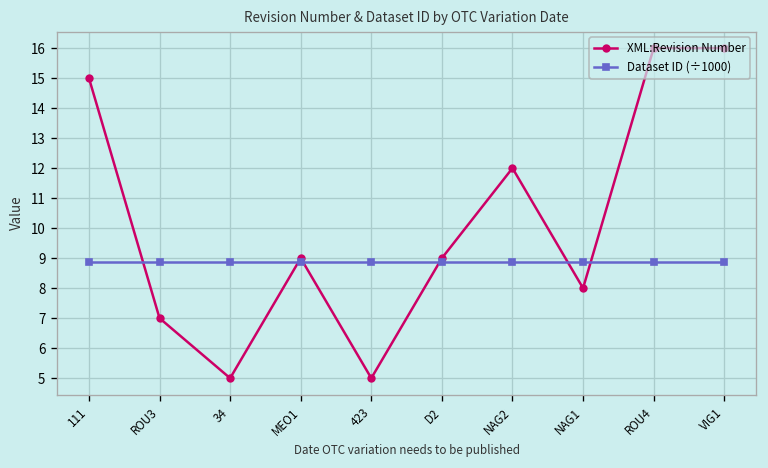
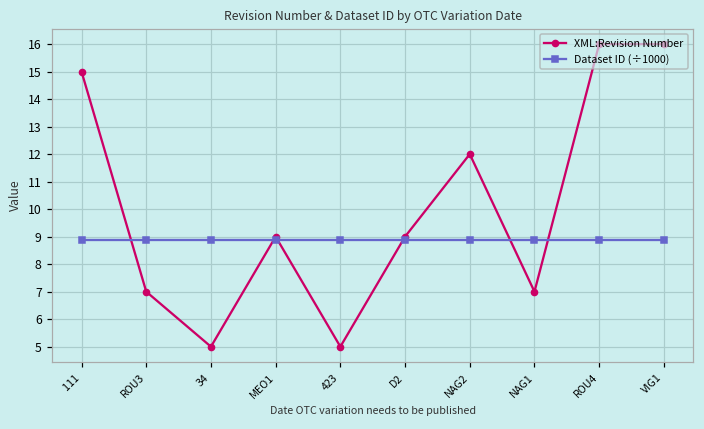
  {
    "XML:Revision Number": {
      "111": 15,
      "ROU3": 7,
      "34": 5,
      "MEO1": 9,
      "423": 5,
      "D2": 9,
      "NAG2": 12,
-     "NAG1": 8
+     "NAG1": 7
    },
    "Dataset ID (÷1000)": {
      "111": 8.9,
      "ROU3": 8.9,
      "34": 8.9,
      "MEO1": 8.9,
      "423": 8.9,
      "D2": 8.9,
      "NAG2": 8.9,
      "NAG1": 8.9,
      "ROU4": 8.9,
      "VIG1": 8.9
    }
  }
